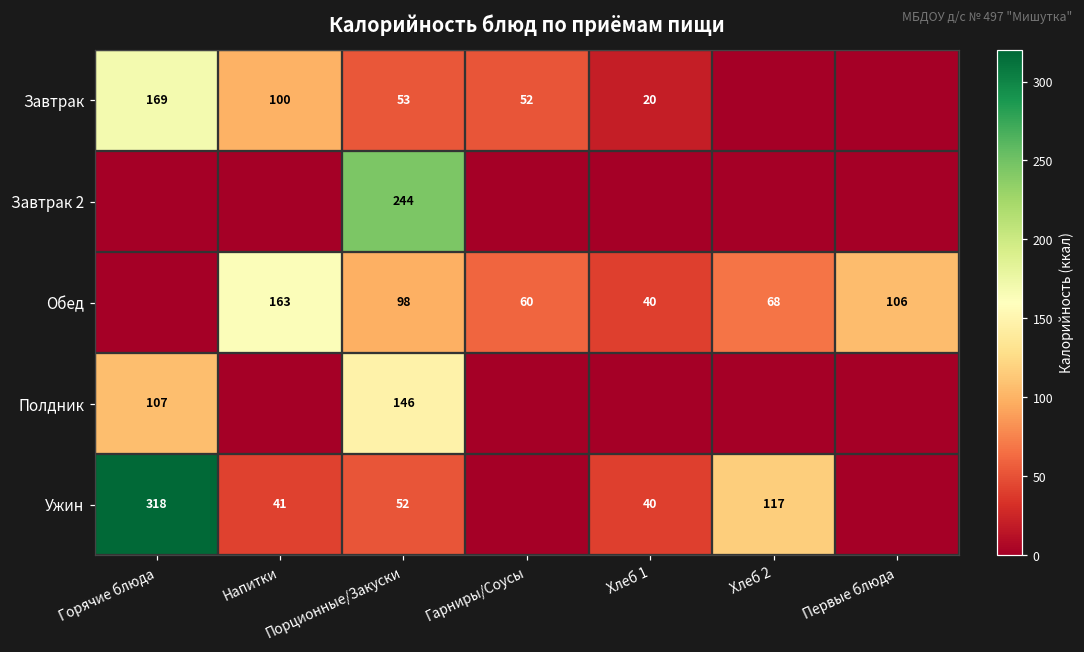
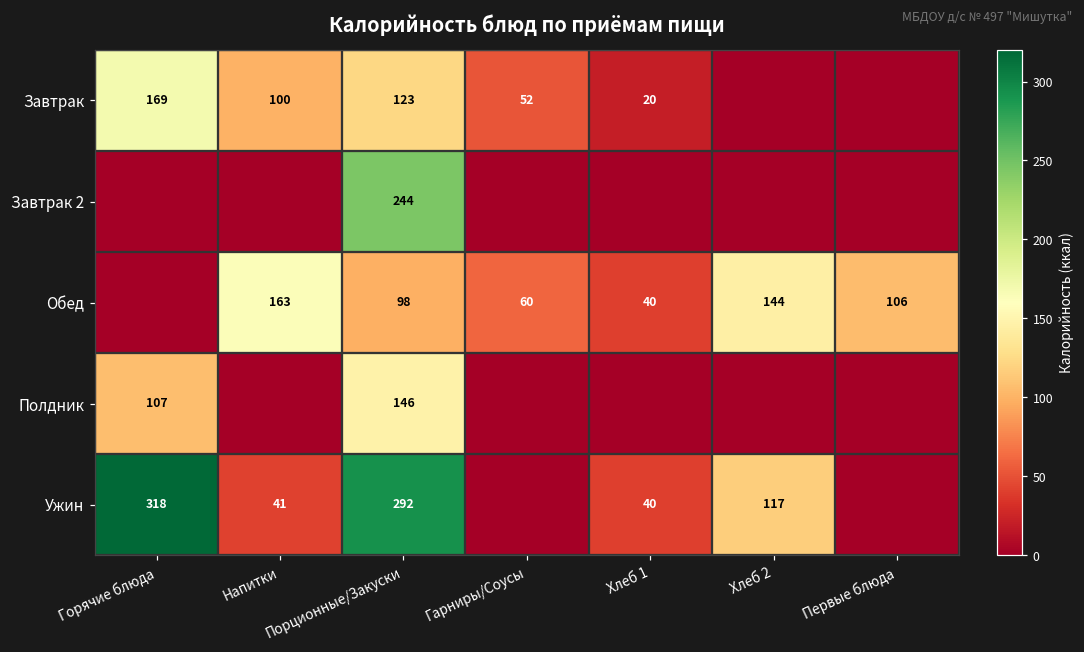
  {
    "Завтрак": {
      "Горячие блюда": 169,
      "Напитки": 100,
-     "Порционные/Закуски": 53,
+     "Порционные/Закуски": 123,
      "Гарниры/Соусы": 52,
      "Хлеб 1": 20
    },
    "Завтрак 2": {
      "Порционные/Закуски": 244
    },
    "Обед": {
      "Напитки": 163,
      "Порционные/Закуски": 98,
      "Гарниры/Соусы": 60,
      "Хлеб 1": 40,
-     "Хлеб 2": 68,
+     "Хлеб 2": 144,
      "Первые блюда": 106
    },
    "Полдник": {
      "Горячие блюда": 107,
      "Порционные/Закуски": 146
    },
    "Ужин": {
      "Горячие блюда": 318,
      "Напитки": 41,
-     "Порционные/Закуски": 52,
+     "Порционные/Закуски": 292,
      "Хлеб 1": 40,
      "Хлеб 2": 117
    }
  }
